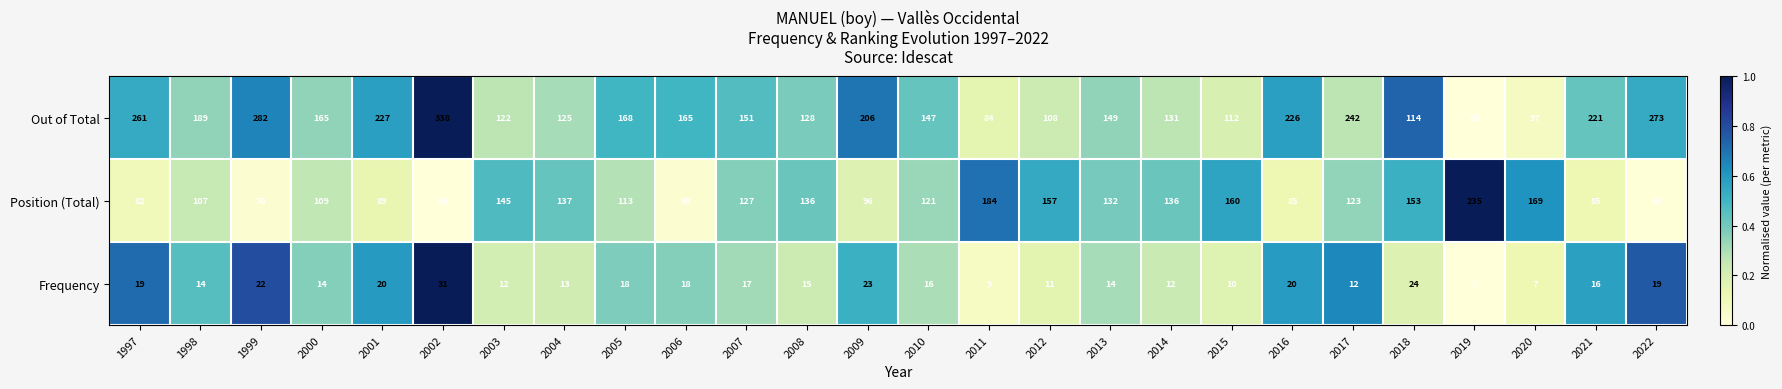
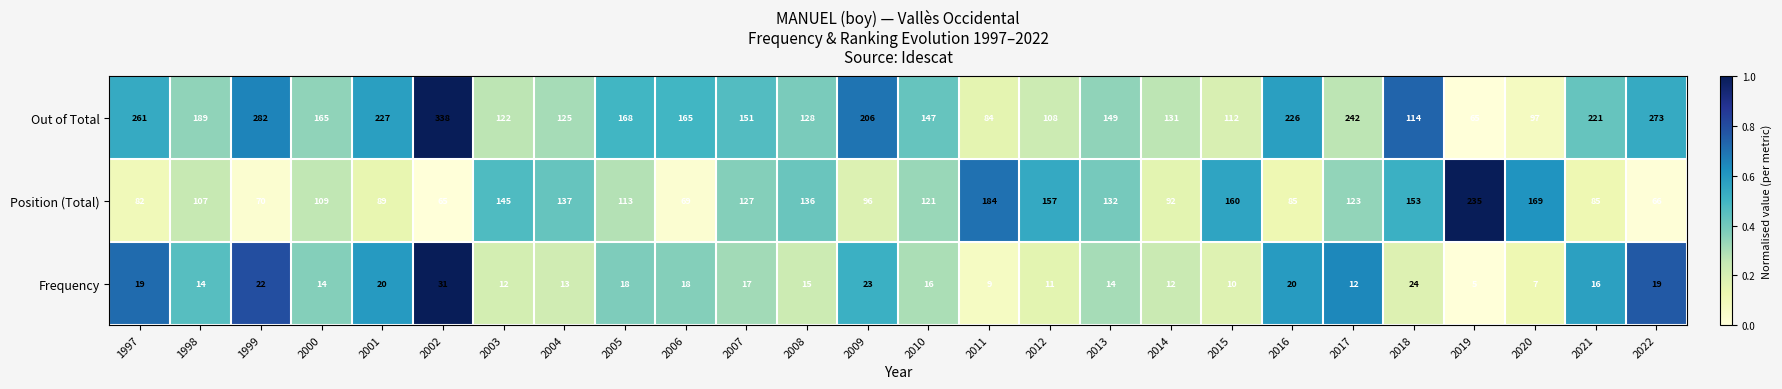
  {
    "Out of Total": {
      "1997": 261,
      "1998": 189,
      "1999": 282,
      "2000": 165,
      "2001": 227,
      "2002": 338,
      "2003": 122,
      "2004": 125,
      "2005": 168,
      "2006": 165,
      "2007": 151,
      "2008": 128,
      "2009": 206,
      "2010": 147,
      "2011": 84,
      "2012": 108,
      "2013": 149,
      "2014": 131,
      "2015": 112,
      "2016": 226,
      "2017": 242,
      "2018": 114,
      "2020": 97,
      "2021": 221,
      "2022": 273
    },
    "Position (Total)": {
      "1997": 82,
      "1998": 107,
      "2000": 109,
      "2001": 89,
      "2003": 145,
      "2004": 137,
      "2005": 113,
      "2007": 127,
      "2008": 136,
      "2009": 96,
      "2010": 121,
      "2011": 184,
      "2012": 157,
      "2013": 132,
-     "2014": 136,
+     "2014": 92,
      "2015": 160,
      "2016": 85,
      "2017": 123,
      "2018": 153,
      "2019": 235,
      "2020": 169,
      "2021": 85
    },
    "Frequency": {
      "1997": 19,
      "1998": 14,
      "1999": 22,
      "2000": 14,
      "2001": 20,
      "2002": 31,
      "2003": 12,
      "2004": 13,
      "2005": 18,
      "2006": 18,
      "2007": 17,
      "2008": 15,
      "2009": 23,
      "2010": 16,
      "2011": 9,
      "2012": 11,
      "2013": 14,
      "2014": 12,
      "2015": 10,
      "2016": 20,
      "2017": 12,
      "2018": 24,
      "2020": 7,
      "2021": 16,
      "2022": 19
    }
  }
